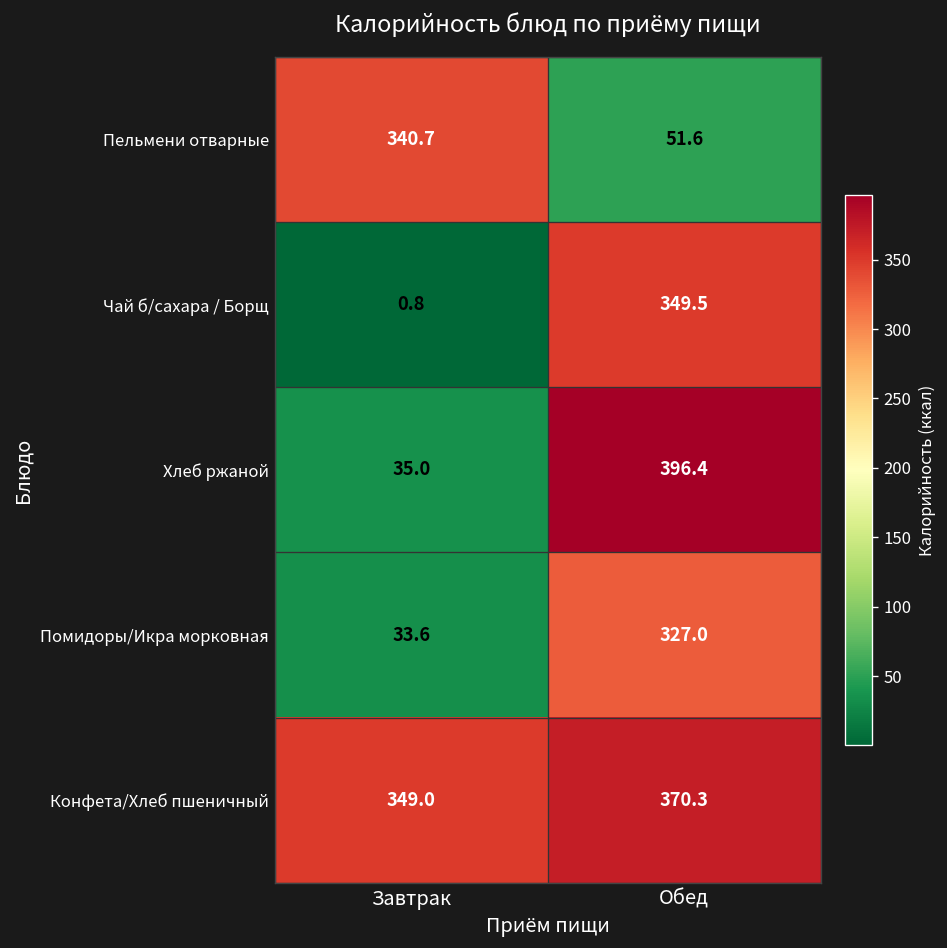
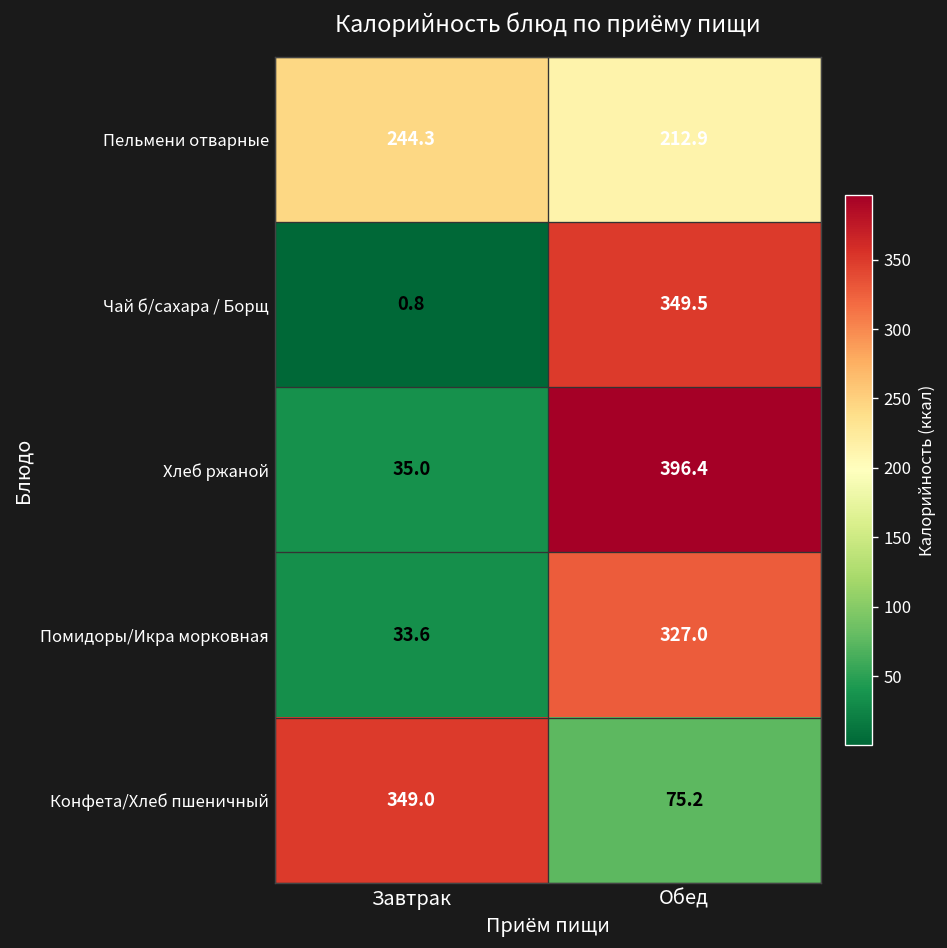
  {
    "Пельмени отварные": {
-     "Завтрак": 340.7,
-     "Обед": 51.6
+     "Завтрак": 244.3,
+     "Обед": 212.9
    },
    "Чай б/сахара / Борщ": {
      "Завтрак": 0.8,
      "Обед": 349.5
    },
    "Хлеб ржаной": {
      "Завтрак": 35.0,
      "Обед": 396.4
    },
    "Помидоры/Икра морковная": {
      "Завтрак": 33.6,
      "Обед": 327.0
    },
    "Конфета/Хлеб пшеничный": {
      "Завтрак": 349.0,
-     "Обед": 370.3
+     "Обед": 75.2
    }
  }
